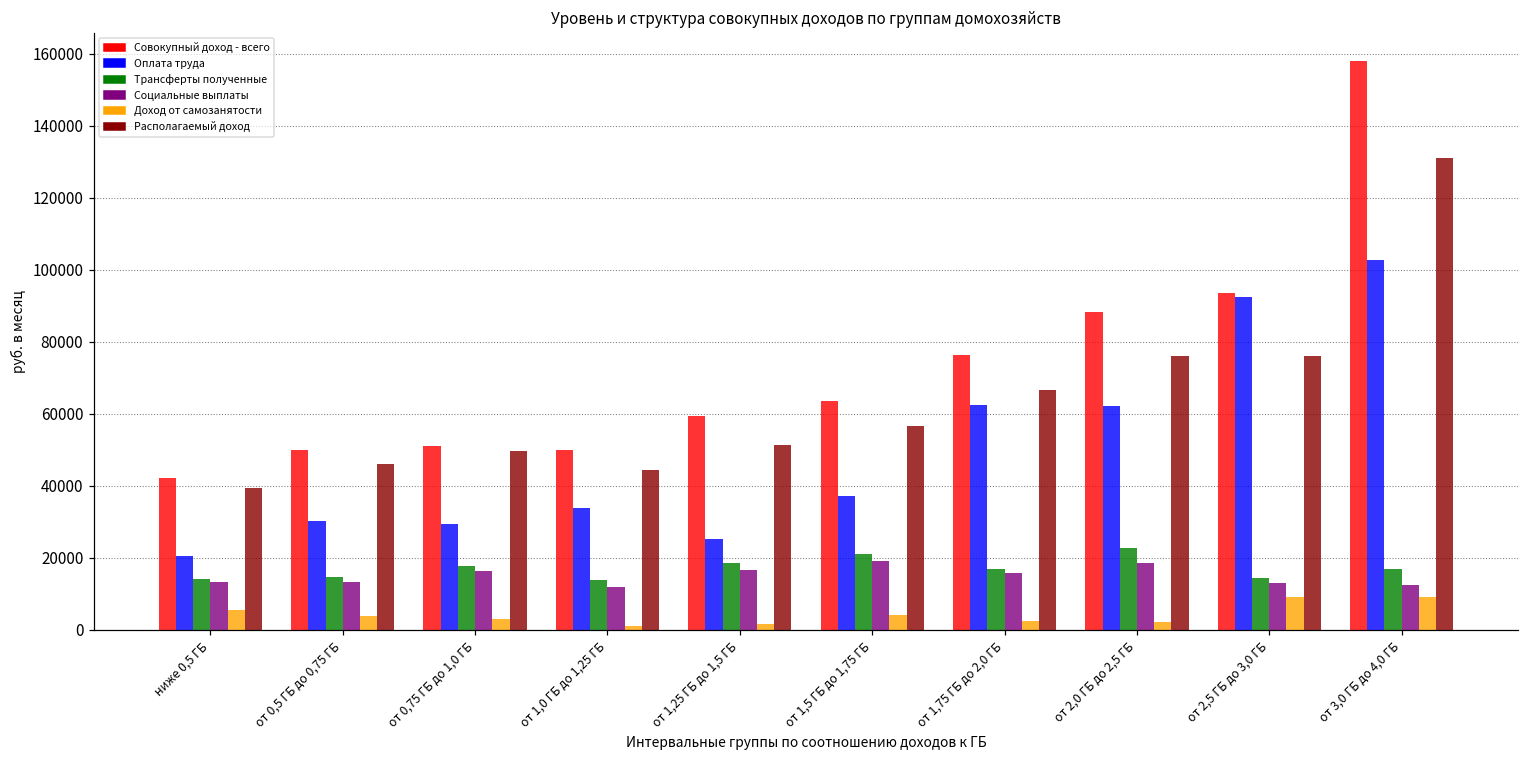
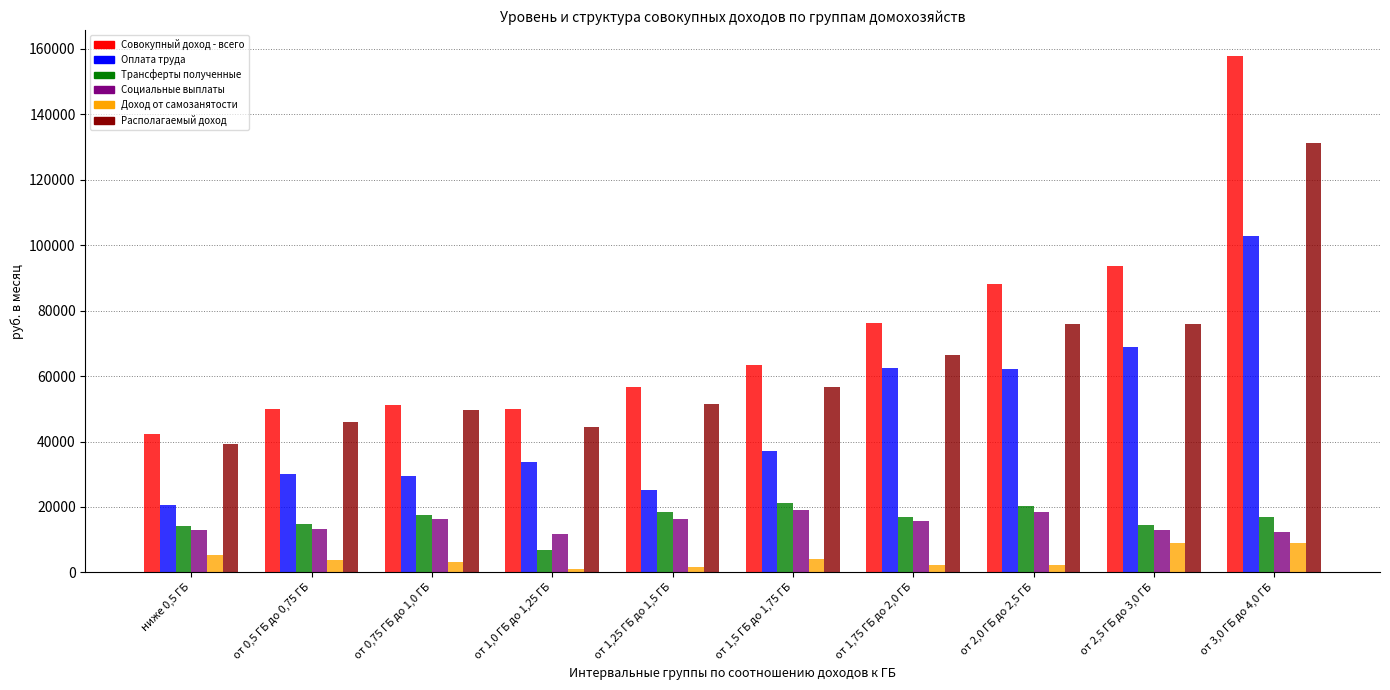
  {
    "Совокупный доход - всего": {
      "ниже 0,5 ГБ": 42000,
      "от 0,5 ГБ до 0,75 ГБ": 50000,
      "от 0,75 ГБ до 1,0 ГБ": 51000,
      "от 1,0 ГБ до 1,25 ГБ": 50000,
-     "от 1,25 ГБ до 1,5 ГБ": 59000,
+     "от 1,25 ГБ до 1,5 ГБ": 57000,
      "от 1,5 ГБ до 1,75 ГБ": 63000,
      "от 1,75 ГБ до 2,0 ГБ": 76000,
      "от 2,0 ГБ до 2,5 ГБ": 88000,
      "от 2,5 ГБ до 3,0 ГБ": 94000,
      "от 3,0 ГБ до 4,0 ГБ": 158000
    },
    "Оплата труда": {
      "ниже 0,5 ГБ": 21000,
      "от 0,5 ГБ до 0,75 ГБ": 30000,
      "от 0,75 ГБ до 1,0 ГБ": 29000,
      "от 1,0 ГБ до 1,25 ГБ": 34000,
      "от 1,25 ГБ до 1,5 ГБ": 25000,
      "от 1,5 ГБ до 1,75 ГБ": 37000,
      "от 1,75 ГБ до 2,0 ГБ": 62000,
      "от 2,0 ГБ до 2,5 ГБ": 62000,
-     "от 2,5 ГБ до 3,0 ГБ": 92000,
+     "от 2,5 ГБ до 3,0 ГБ": 69000,
      "от 3,0 ГБ до 4,0 ГБ": 103000
    },
    "Трансферты полученные": {
      "ниже 0,5 ГБ": 14000,
      "от 0,5 ГБ до 0,75 ГБ": 15000,
      "от 0,75 ГБ до 1,0 ГБ": 18000,
-     "от 1,0 ГБ до 1,25 ГБ": 14000,
+     "от 1,0 ГБ до 1,25 ГБ": 7000,
      "от 1,25 ГБ до 1,5 ГБ": 18000,
      "от 1,5 ГБ до 1,75 ГБ": 21000,
      "от 1,75 ГБ до 2,0 ГБ": 17000,
-     "от 2,0 ГБ до 2,5 ГБ": 23000,
+     "от 2,0 ГБ до 2,5 ГБ": 20000,
      "от 2,5 ГБ до 3,0 ГБ": 14000,
      "от 3,0 ГБ до 4,0 ГБ": 17000
    },
    "Социальные выплаты": {
      "ниже 0,5 ГБ": 13000,
      "от 0,5 ГБ до 0,75 ГБ": 13000,
      "от 0,75 ГБ до 1,0 ГБ": 16000,
      "от 1,0 ГБ до 1,25 ГБ": 12000,
      "от 1,25 ГБ до 1,5 ГБ": 16000,
      "от 1,5 ГБ до 1,75 ГБ": 19000,
      "от 1,75 ГБ до 2,0 ГБ": 16000,
      "от 2,0 ГБ до 2,5 ГБ": 19000,
      "от 2,5 ГБ до 3,0 ГБ": 13000,
      "от 3,0 ГБ до 4,0 ГБ": 12000
    },
    "Доход от самозанятости": {
      "ниже 0,5 ГБ": 5000,
      "от 0,5 ГБ до 0,75 ГБ": 4000,
      "от 0,75 ГБ до 1,0 ГБ": 3000,
      "от 1,0 ГБ до 1,25 ГБ": 1000,
      "от 1,25 ГБ до 1,5 ГБ": 2000,
      "от 1,5 ГБ до 1,75 ГБ": 4000,
      "от 1,75 ГБ до 2,0 ГБ": 2000,
      "от 2,0 ГБ до 2,5 ГБ": 2000,
      "от 2,5 ГБ до 3,0 ГБ": 9000,
      "от 3,0 ГБ до 4,0 ГБ": 9000
    },
    "Располагаемый доход": {
      "ниже 0,5 ГБ": 39000,
      "от 0,5 ГБ до 0,75 ГБ": 46000,
      "от 0,75 ГБ до 1,0 ГБ": 50000,
      "от 1,0 ГБ до 1,25 ГБ": 44000,
      "от 1,25 ГБ до 1,5 ГБ": 51000,
      "от 1,5 ГБ до 1,75 ГБ": 57000,
      "от 1,75 ГБ до 2,0 ГБ": 67000,
      "от 2,0 ГБ до 2,5 ГБ": 76000,
      "от 2,5 ГБ до 3,0 ГБ": 76000,
      "от 3,0 ГБ до 4,0 ГБ": 131000
    }
  }
